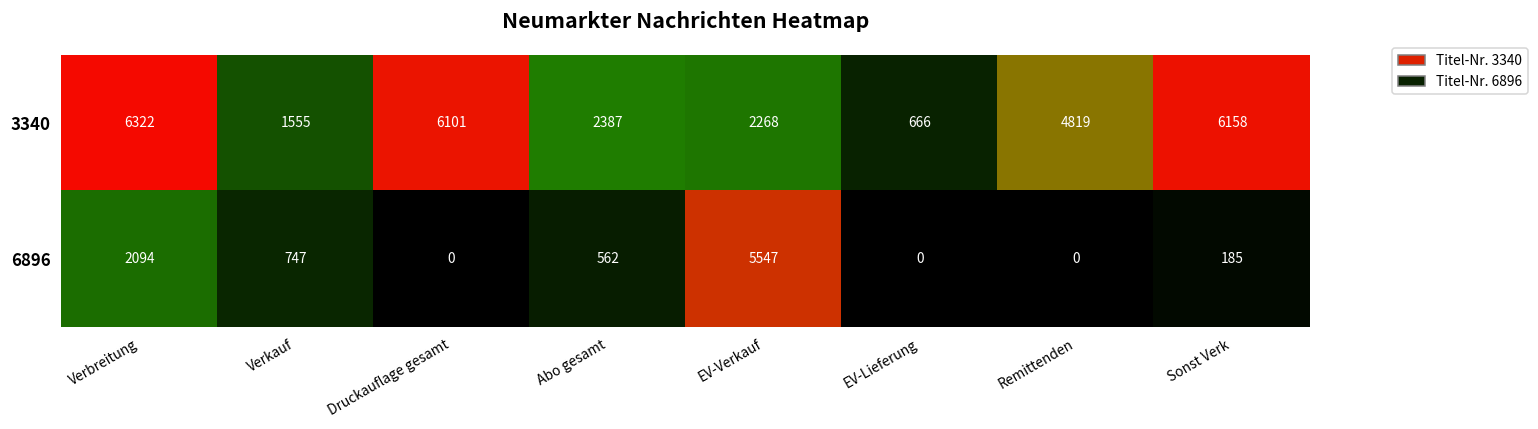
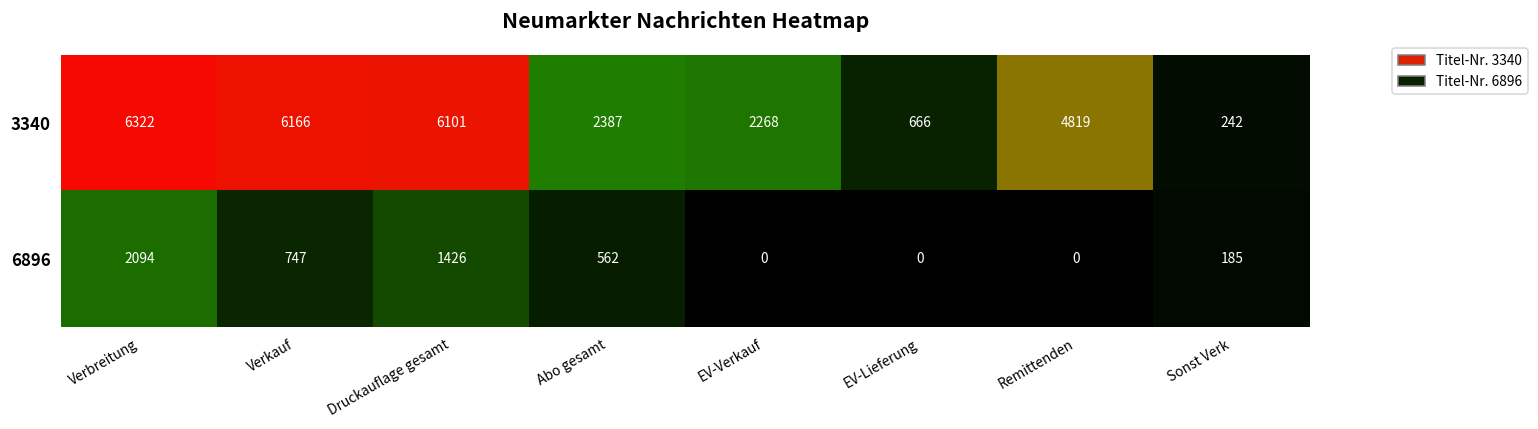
  {
    "3340": {
      "Verbreitung": 6322,
-     "Verkauf": 1555,
+     "Verkauf": 6166,
      "Druckauflage gesamt": 6101,
      "Abo gesamt": 2387,
      "EV-Verkauf": 2268,
      "EV-Lieferung": 666,
      "Remittenden": 4819,
-     "Sonst Verk": 6158
+     "Sonst Verk": 242
    },
    "6896": {
      "Verbreitung": 2094,
      "Verkauf": 747,
-     "Druckauflage gesamt": 0,
+     "Druckauflage gesamt": 1426,
      "Abo gesamt": 562,
-     "EV-Verkauf": 5547,
+     "EV-Verkauf": 0,
      "EV-Lieferung": 0,
      "Remittenden": 0,
      "Sonst Verk": 185
    }
  }
